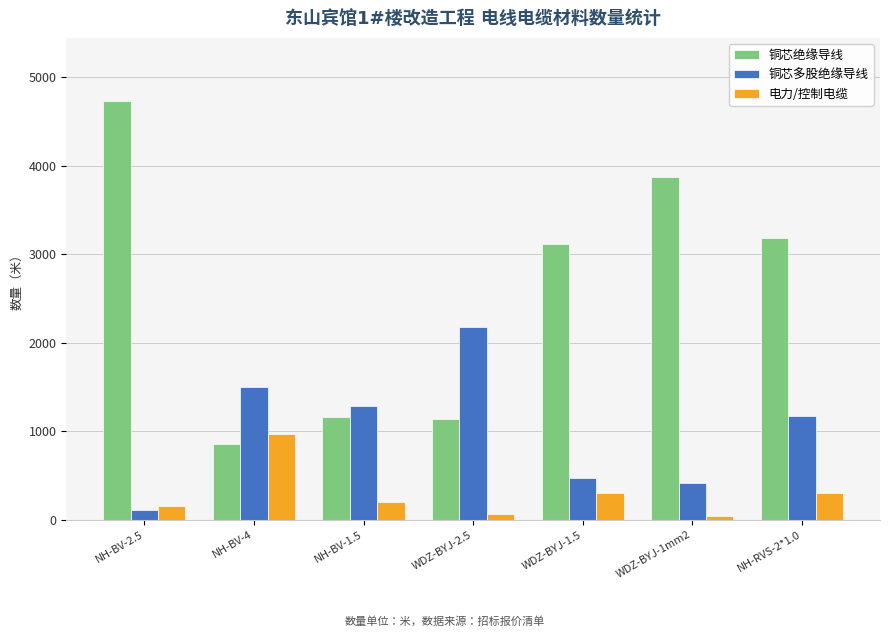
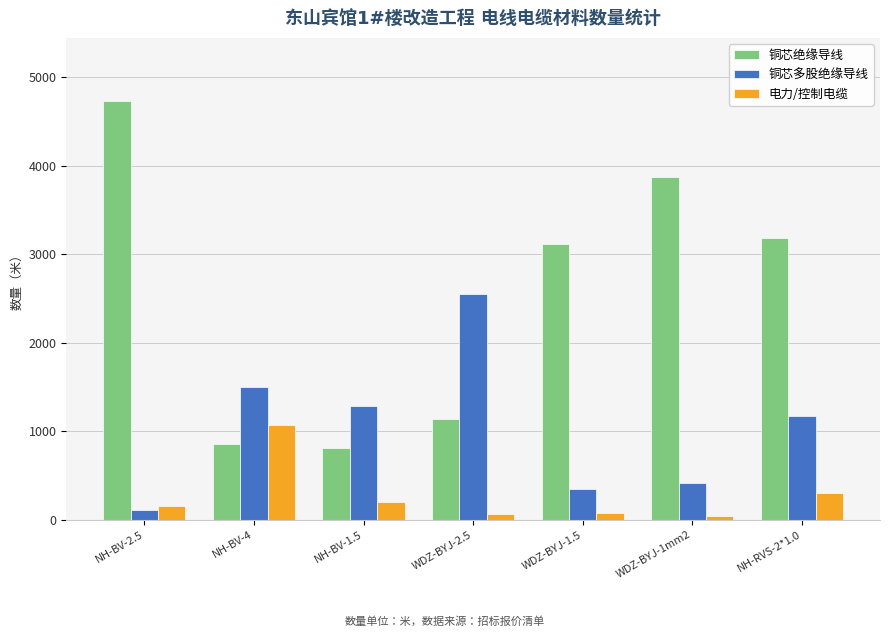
  {
    "铜芯绝缘导线": {
      "NH-BV-2.5": 4700,
      "NH-BV-4": 900,
-     "NH-BV-1.5": 1200,
+     "NH-BV-1.5": 800,
      "WDZ-BYJ-2.5": 1100,
      "WDZ-BYJ-1.5": 3100,
      "WDZ-BYJ-1mm2": 3900,
      "NH-RVS-2*1.0": 3200
    },
    "铜芯多股绝缘导线": {
      "NH-BV-2.5": 100,
      "NH-BV-4": 1500,
      "NH-BV-1.5": 1300,
-     "WDZ-BYJ-2.5": 2200,
-     "WDZ-BYJ-1.5": 500,
+     "WDZ-BYJ-2.5": 2600,
+     "WDZ-BYJ-1.5": 300,
      "WDZ-BYJ-1mm2": 400,
      "NH-RVS-2*1.0": 1200
    },
    "电力/控制电缆": {
      "NH-BV-2.5": 200,
-     "NH-BV-4": 1000,
+     "NH-BV-4": 1100,
      "NH-BV-1.5": 200,
      "WDZ-BYJ-2.5": 100,
-     "WDZ-BYJ-1.5": 300,
+     "WDZ-BYJ-1.5": 100,
      "WDZ-BYJ-1mm2": 0,
      "NH-RVS-2*1.0": 300
    }
  }
